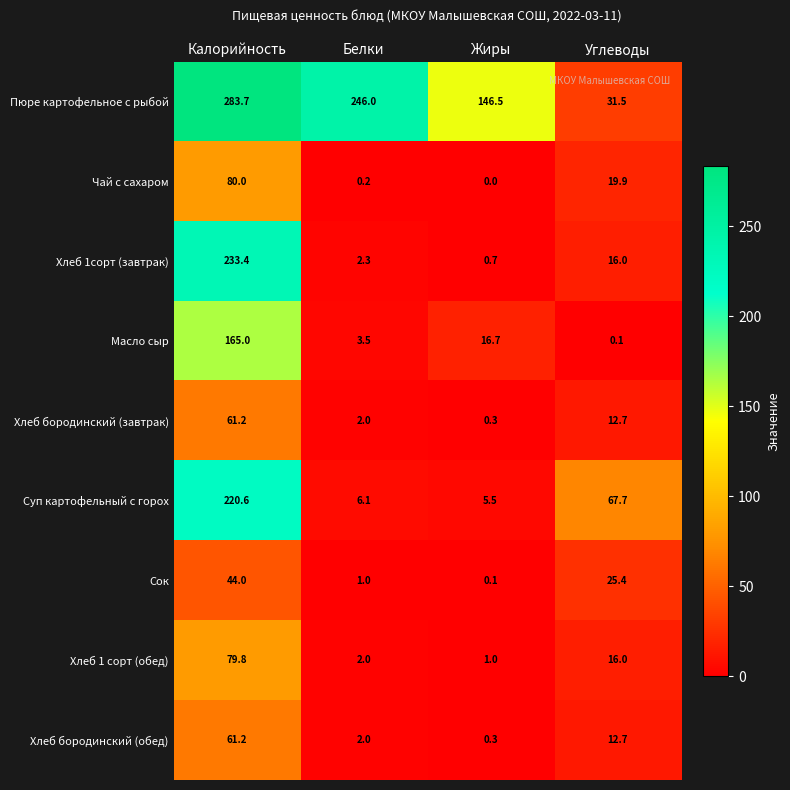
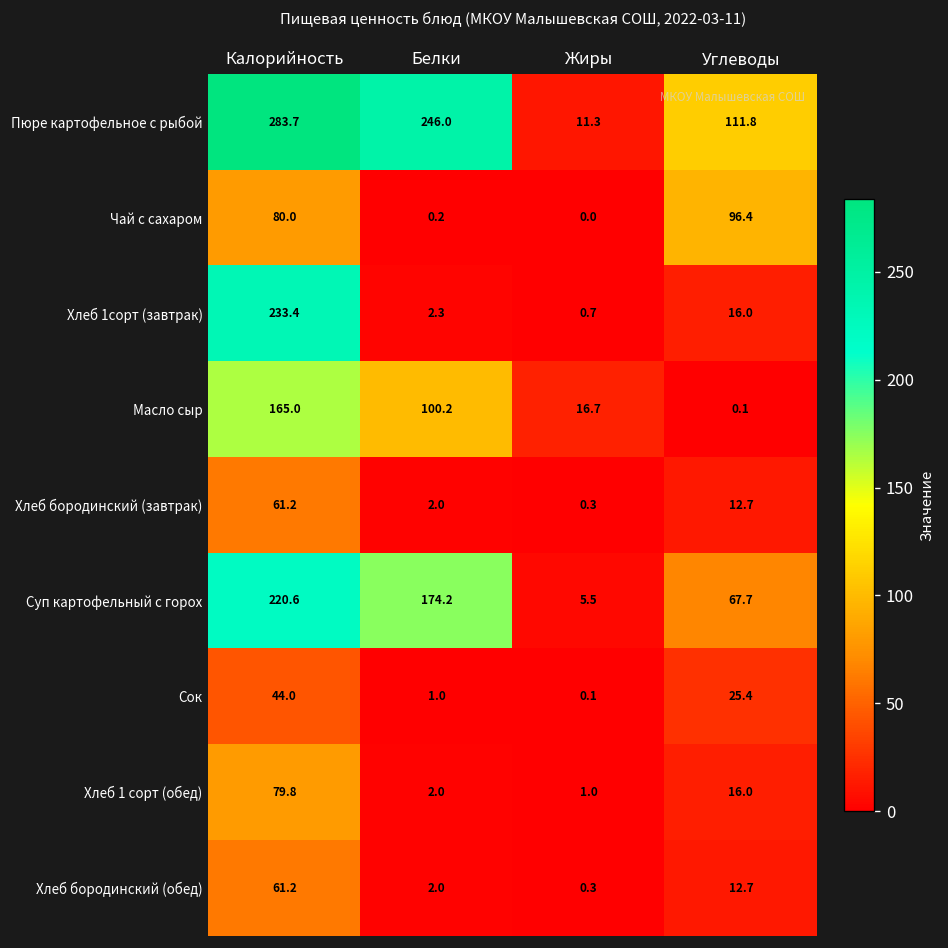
  {
    "Пюре картофельное с рыбой": {
      "Калорийность": 283.7,
      "Белки": 246.0,
-     "Жиры": 146.5,
-     "Углеводы": 31.5
+     "Жиры": 11.3,
+     "Углеводы": 111.8
    },
    "Чай с сахаром": {
      "Калорийность": 80.0,
      "Белки": 0.2,
      "Жиры": 0.0,
-     "Углеводы": 19.9
+     "Углеводы": 96.4
    },
    "Хлеб 1сорт (завтрак)": {
      "Калорийность": 233.4,
      "Белки": 2.3,
      "Жиры": 0.7,
      "Углеводы": 16.0
    },
    "Масло сыр": {
      "Калорийность": 165.0,
-     "Белки": 3.5,
+     "Белки": 100.2,
      "Жиры": 16.7,
      "Углеводы": 0.1
    },
    "Хлеб бородинский (завтрак)": {
      "Калорийность": 61.2,
      "Белки": 2.0,
      "Жиры": 0.3,
      "Углеводы": 12.7
    },
    "Суп картофельный с горох": {
      "Калорийность": 220.6,
-     "Белки": 6.1,
+     "Белки": 174.2,
      "Жиры": 5.5,
      "Углеводы": 67.7
    },
    "Сок": {
      "Калорийность": 44.0,
      "Белки": 1.0,
      "Жиры": 0.1,
      "Углеводы": 25.4
    },
    "Хлеб 1 сорт (обед)": {
      "Калорийность": 79.8,
      "Белки": 2.0,
      "Жиры": 1.0,
      "Углеводы": 16.0
    },
    "Хлеб бородинский (обед)": {
      "Калорийность": 61.2,
      "Белки": 2.0,
      "Жиры": 0.3,
      "Углеводы": 12.7
    }
  }
